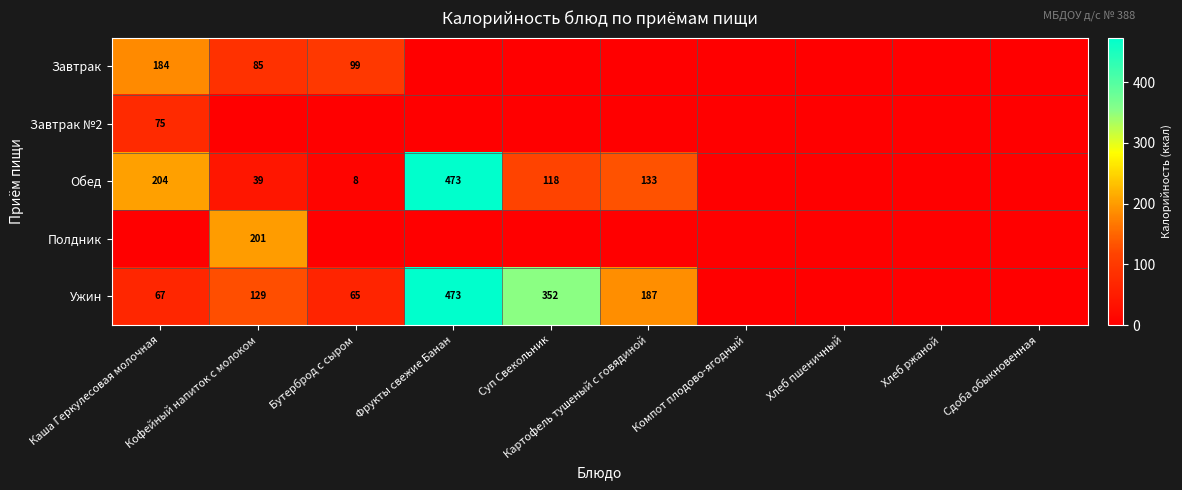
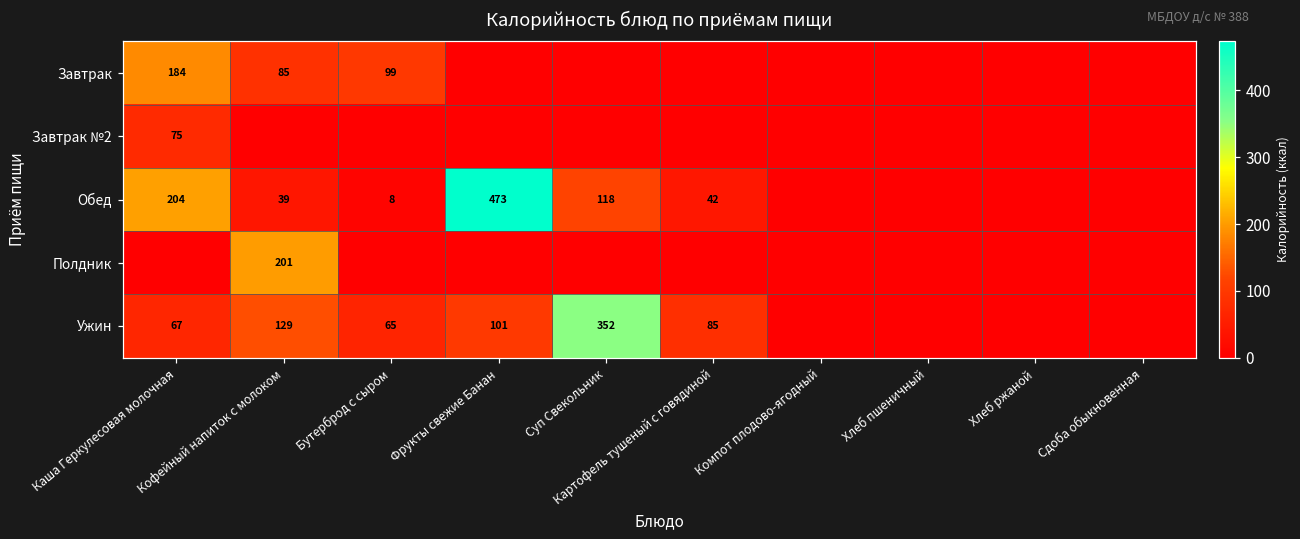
  {
    "Завтрак": {
      "Каша Геркулесовая молочная": 184,
      "Кофейный напиток с молоком": 85,
      "Бутерброд с сыром": 99
    },
    "Завтрак №2": {
      "Каша Геркулесовая молочная": 75
    },
    "Обед": {
      "Каша Геркулесовая молочная": 204,
      "Кофейный напиток с молоком": 39,
      "Бутерброд с сыром": 8,
      "Фрукты свежие Банан": 473,
      "Суп Свекольник": 118,
-     "Картофель тушеный с говядиной": 133
+     "Картофель тушеный с говядиной": 42
    },
    "Полдник": {
      "Кофейный напиток с молоком": 201
    },
    "Ужин": {
      "Каша Геркулесовая молочная": 67,
      "Кофейный напиток с молоком": 129,
      "Бутерброд с сыром": 65,
-     "Фрукты свежие Банан": 473,
+     "Фрукты свежие Банан": 101,
      "Суп Свекольник": 352,
-     "Картофель тушеный с говядиной": 187
+     "Картофель тушеный с говядиной": 85
    }
  }
